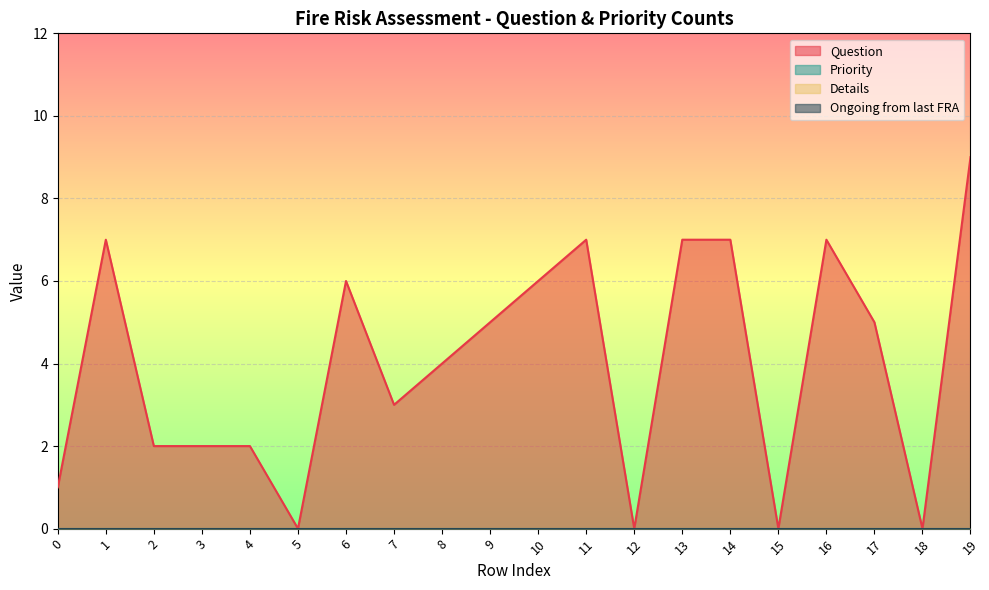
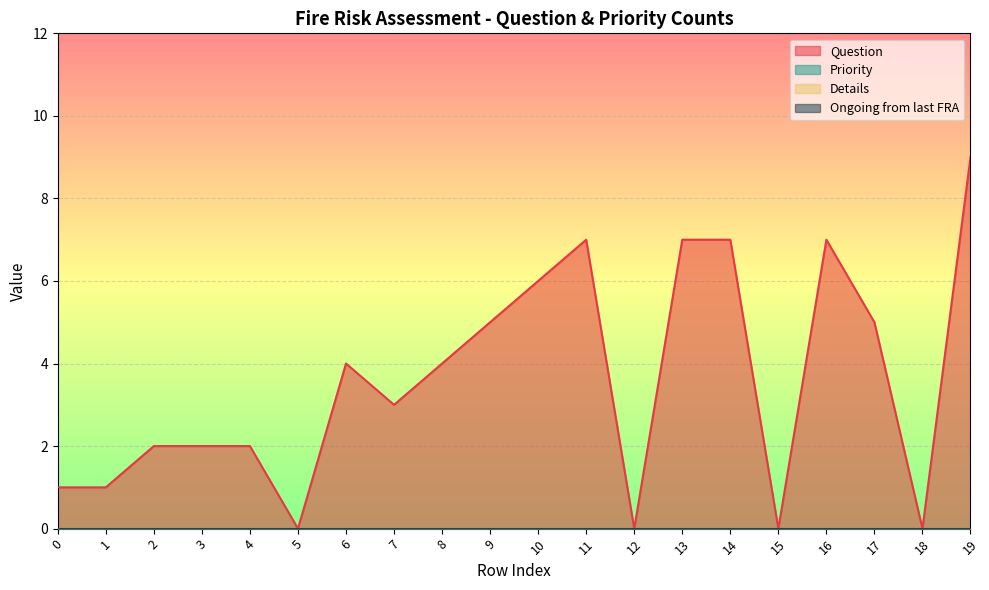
  {
    "Question": {
      "0": 1,
-     "1": 7,
+     "1": 1,
      "2": 2,
      "3": 2,
      "4": 2,
-     "6": 6,
+     "6": 4,
      "7": 3,
      "8": 4,
      "9": 5,
      "10": 6,
      "11": 7,
      "13": 7,
      "14": 7,
      "16": 7,
      "17": 5,
      "19": 9
    },
    "Ongoing from last FRA": {
      "0": 0,
      "1": 0,
      "2": 0,
      "3": 0,
      "4": 0,
      "6": 0,
      "7": 0,
      "8": 0,
      "9": 0,
      "10": 0,
      "11": 0,
      "13": 0,
      "14": 0,
      "16": 0,
      "17": 0,
      "19": 0
    }
  }
